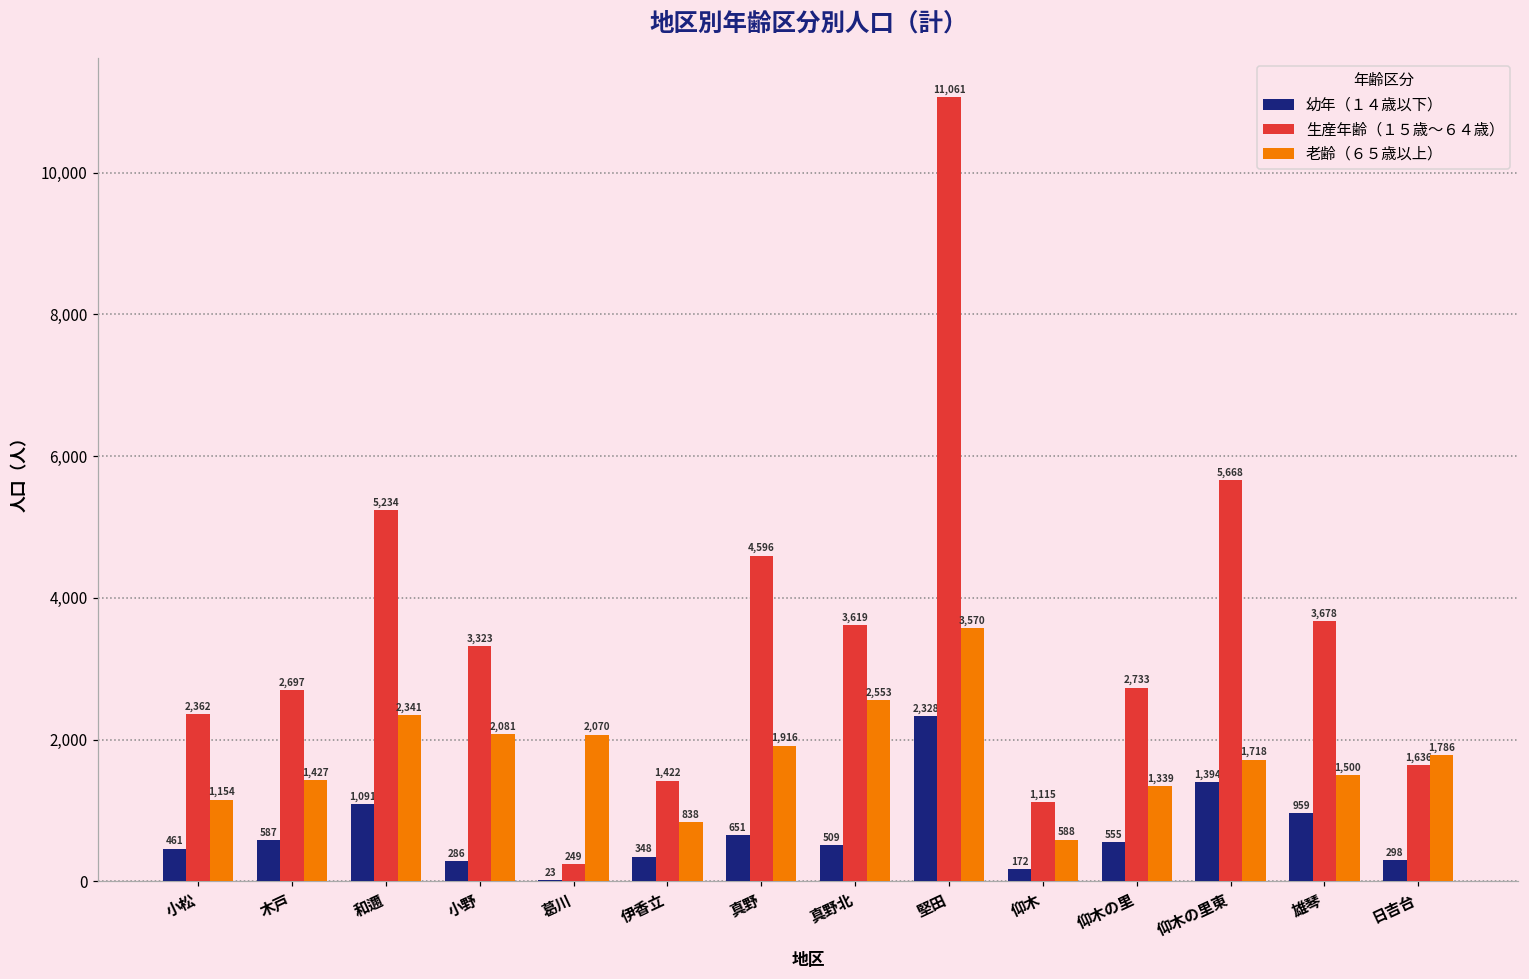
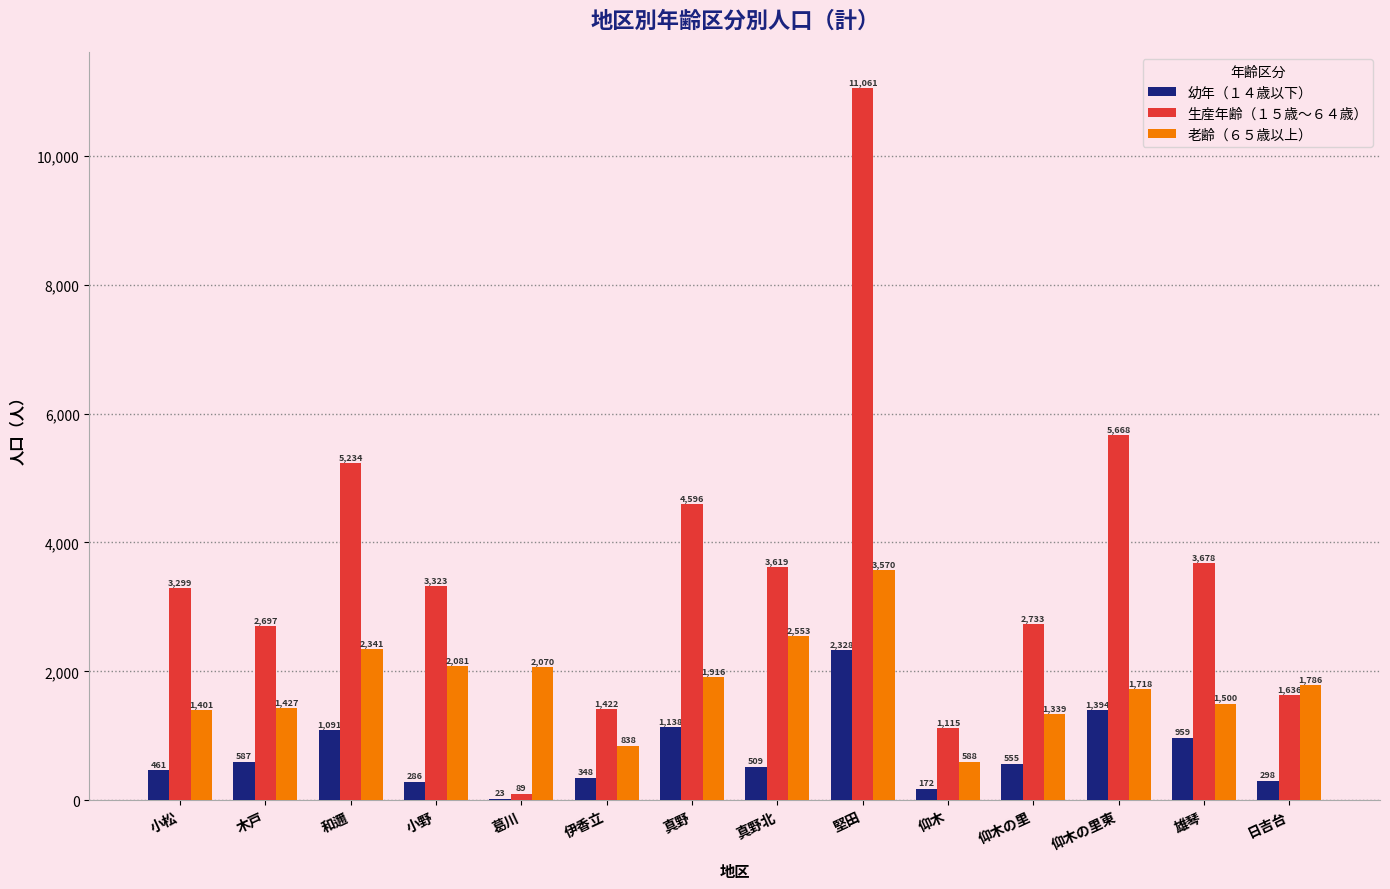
  {
    "幼年（１４歳以下）": {
      "小松": "461",
      "木戸": "587",
      "和邇": "1,091",
      "小野": "286",
      "葛川": "23",
      "伊香立": "348",
-     "真野": "651",
+     "真野": "1,138",
      "真野北": "509",
      "堅田": "2,328",
      "仰木": "172",
      "仰木の里": "555",
      "仰木の里東": "1,394",
      "雄琴": "959",
      "日吉台": "298"
    },
    "生産年齢（１５歳～６４歳）": {
-     "小松": "2,362",
+     "小松": "3,299",
      "木戸": "2,697",
      "和邇": "5,234",
      "小野": "3,323",
-     "葛川": "249",
+     "葛川": "89",
      "伊香立": "1,422",
      "真野": "4,596",
      "真野北": "3,619",
      "堅田": "11,061",
      "仰木": "1,115",
      "仰木の里": "2,733",
      "仰木の里東": "5,668",
      "雄琴": "3,678",
      "日吉台": "1,636"
    },
    "老齢（６５歳以上）": {
-     "小松": "1,154",
+     "小松": "1,401",
      "木戸": "1,427",
      "和邇": "2,341",
      "小野": "2,081",
      "葛川": "2,070",
      "伊香立": "838",
      "真野": "1,916",
      "真野北": "2,553",
      "堅田": "3,570",
      "仰木": "588",
      "仰木の里": "1,339",
      "仰木の里東": "1,718",
      "雄琴": "1,500",
      "日吉台": "1,786"
    }
  }
